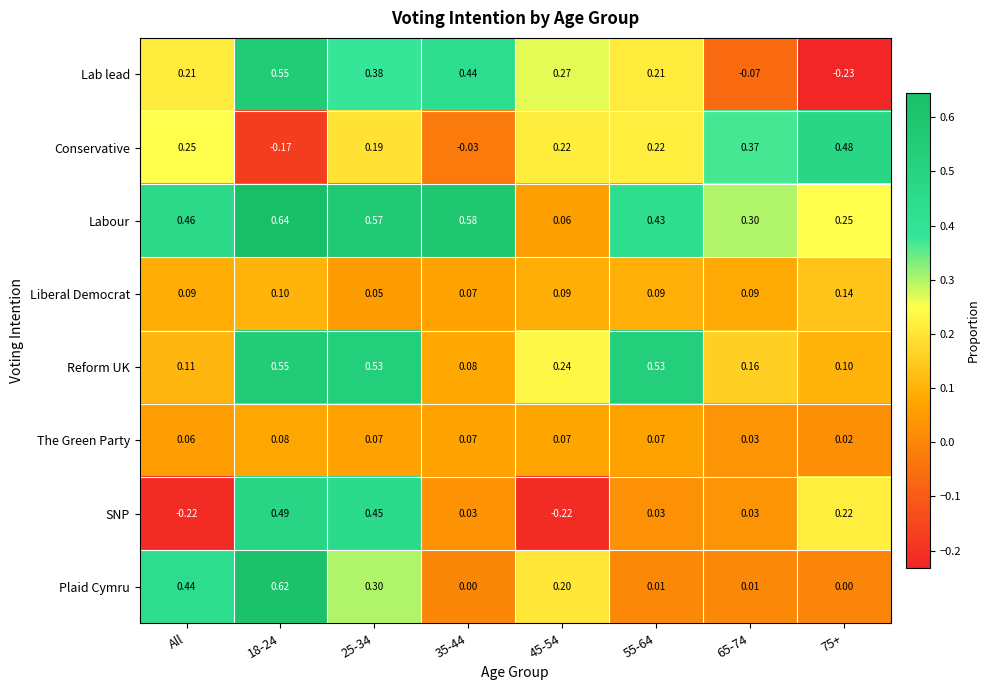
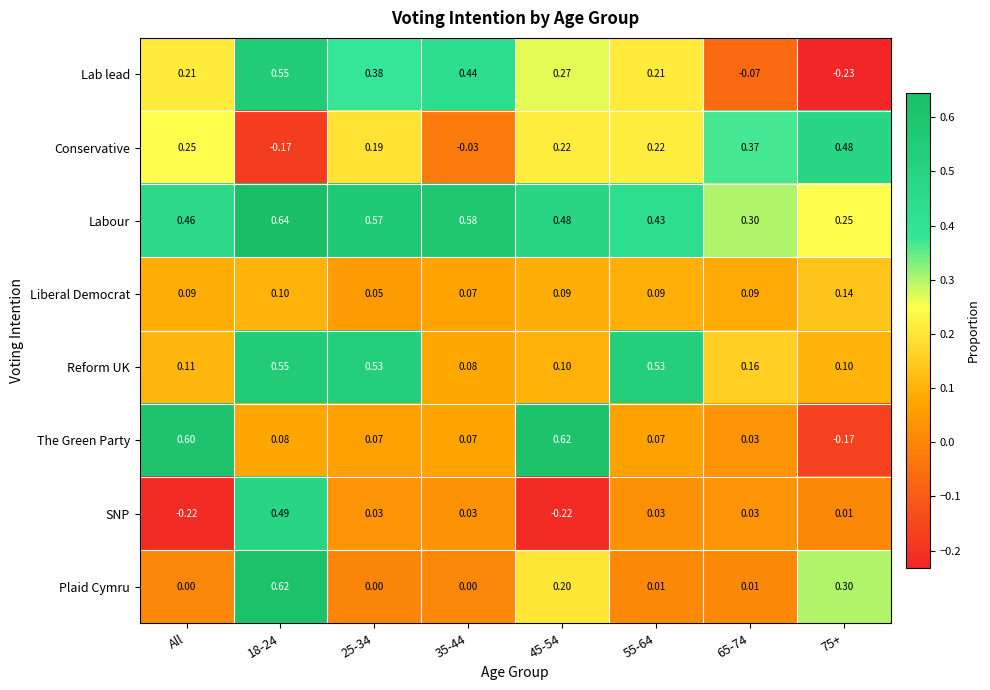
  {
    "Lab lead": {
      "All": 0.21,
      "18-24": 0.55,
      "25-34": 0.38,
      "35-44": 0.44,
      "45-54": 0.27,
      "55-64": 0.21,
      "65-74": -0.07,
      "75+": -0.23
    },
    "Conservative": {
      "All": 0.25,
      "18-24": -0.17,
      "25-34": 0.19,
      "35-44": -0.03,
      "45-54": 0.22,
      "55-64": 0.22,
      "65-74": 0.37,
      "75+": 0.48
    },
    "Labour": {
      "All": 0.46,
      "18-24": 0.64,
      "25-34": 0.57,
      "35-44": 0.58,
-     "45-54": 0.06,
+     "45-54": 0.48,
      "55-64": 0.43,
      "65-74": 0.30,
      "75+": 0.25
    },
    "Liberal Democrat": {
      "All": 0.09,
      "18-24": 0.10,
      "25-34": 0.05,
      "35-44": 0.07,
      "45-54": 0.09,
      "55-64": 0.09,
      "65-74": 0.09,
      "75+": 0.14
    },
    "Reform UK": {
      "All": 0.11,
      "18-24": 0.55,
      "25-34": 0.53,
      "35-44": 0.08,
-     "45-54": 0.24,
+     "45-54": 0.10,
      "55-64": 0.53,
      "65-74": 0.16,
      "75+": 0.10
    },
    "The Green Party": {
-     "All": 0.06,
+     "All": 0.60,
      "18-24": 0.08,
      "25-34": 0.07,
      "35-44": 0.07,
-     "45-54": 0.07,
+     "45-54": 0.62,
      "55-64": 0.07,
      "65-74": 0.03,
-     "75+": 0.02
+     "75+": -0.17
    },
    "SNP": {
      "All": -0.22,
      "18-24": 0.49,
-     "25-34": 0.45,
+     "25-34": 0.03,
      "35-44": 0.03,
      "45-54": -0.22,
      "55-64": 0.03,
      "65-74": 0.03,
-     "75+": 0.22
+     "75+": 0.01
    },
    "Plaid Cymru": {
-     "All": 0.44,
+     "All": 0.00,
      "18-24": 0.62,
-     "25-34": 0.30,
+     "25-34": 0.00,
      "35-44": 0.00,
      "45-54": 0.20,
      "55-64": 0.01,
      "65-74": 0.01,
-     "75+": 0.00
+     "75+": 0.30
    }
  }
